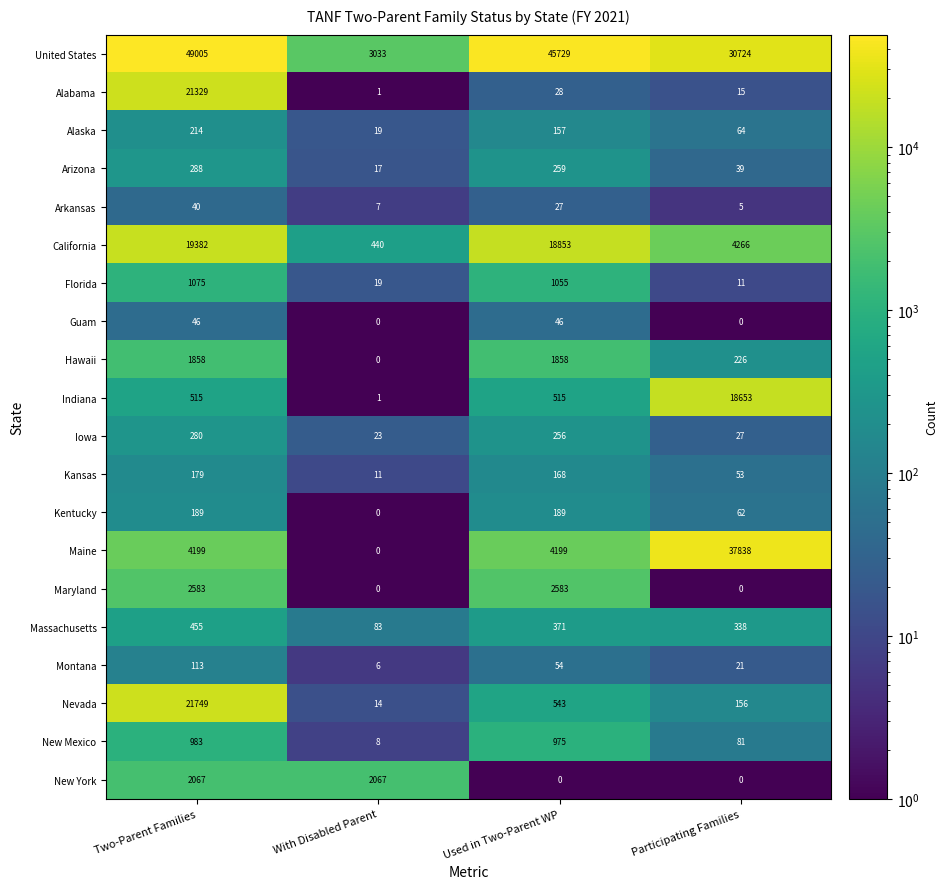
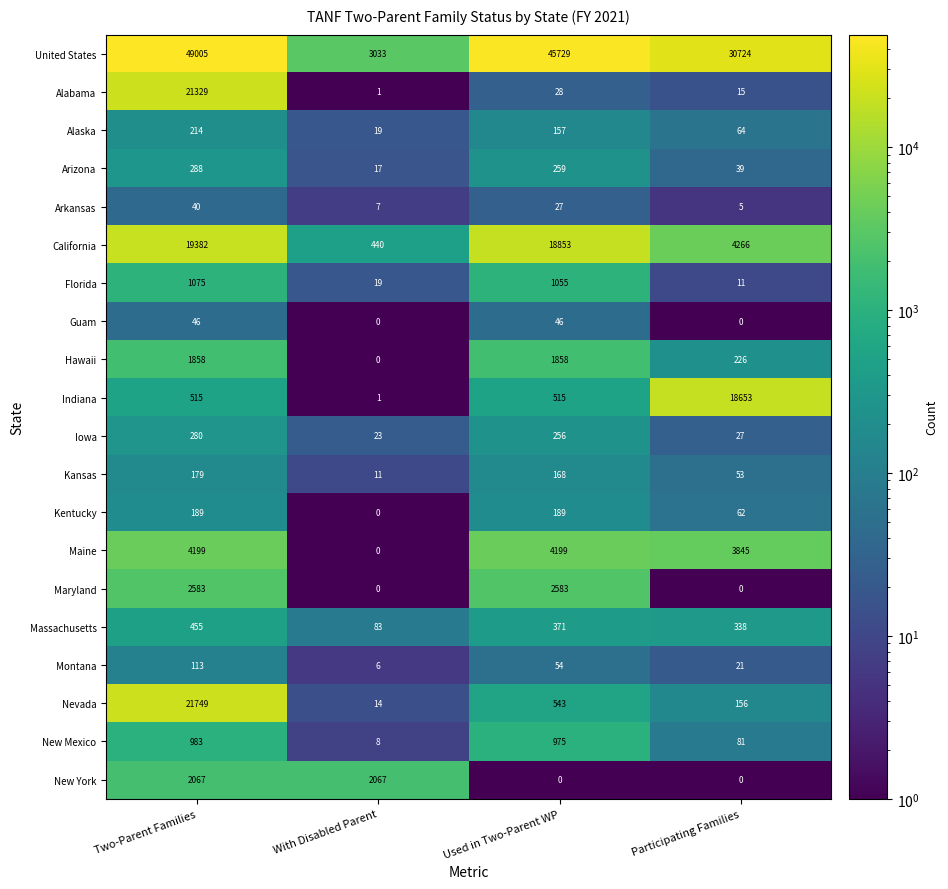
  {
    "United States": {
      "Two-Parent Families": 49005,
      "With Disabled Parent": 3033,
      "Used in Two-Parent WP": 45729,
      "Participating Families": 30724
    },
    "Alabama": {
      "Two-Parent Families": 21329,
      "With Disabled Parent": 1,
      "Used in Two-Parent WP": 28,
      "Participating Families": 15
    },
    "Alaska": {
      "Two-Parent Families": 214,
      "With Disabled Parent": 19,
      "Used in Two-Parent WP": 157,
      "Participating Families": 64
    },
    "Arizona": {
      "Two-Parent Families": 288,
      "With Disabled Parent": 17,
      "Used in Two-Parent WP": 259,
      "Participating Families": 39
    },
    "Arkansas": {
      "Two-Parent Families": 40,
      "With Disabled Parent": 7,
      "Used in Two-Parent WP": 27,
      "Participating Families": 5
    },
    "California": {
      "Two-Parent Families": 19382,
      "With Disabled Parent": 440,
      "Used in Two-Parent WP": 18853,
      "Participating Families": 4266
    },
    "Florida": {
      "Two-Parent Families": 1075,
      "With Disabled Parent": 19,
      "Used in Two-Parent WP": 1055,
      "Participating Families": 11
    },
    "Guam": {
      "Two-Parent Families": 46,
      "With Disabled Parent": 0,
      "Used in Two-Parent WP": 46,
      "Participating Families": 0
    },
    "Hawaii": {
      "Two-Parent Families": 1858,
      "With Disabled Parent": 0,
      "Used in Two-Parent WP": 1858,
      "Participating Families": 226
    },
    "Indiana": {
      "Two-Parent Families": 515,
      "With Disabled Parent": 1,
      "Used in Two-Parent WP": 515,
      "Participating Families": 18653
    },
    "Iowa": {
      "Two-Parent Families": 280,
      "With Disabled Parent": 23,
      "Used in Two-Parent WP": 256,
      "Participating Families": 27
    },
    "Kansas": {
      "Two-Parent Families": 179,
      "With Disabled Parent": 11,
      "Used in Two-Parent WP": 168,
      "Participating Families": 53
    },
    "Kentucky": {
      "Two-Parent Families": 189,
      "With Disabled Parent": 0,
      "Used in Two-Parent WP": 189,
      "Participating Families": 62
    },
    "Maine": {
      "Two-Parent Families": 4199,
      "With Disabled Parent": 0,
      "Used in Two-Parent WP": 4199,
-     "Participating Families": 37838
+     "Participating Families": 3845
    },
    "Maryland": {
      "Two-Parent Families": 2583,
      "With Disabled Parent": 0,
      "Used in Two-Parent WP": 2583,
      "Participating Families": 0
    },
    "Massachusetts": {
      "Two-Parent Families": 455,
      "With Disabled Parent": 83,
      "Used in Two-Parent WP": 371,
      "Participating Families": 338
    },
    "Montana": {
      "Two-Parent Families": 113,
      "With Disabled Parent": 6,
      "Used in Two-Parent WP": 54,
      "Participating Families": 21
    },
    "Nevada": {
      "Two-Parent Families": 21749,
      "With Disabled Parent": 14,
      "Used in Two-Parent WP": 543,
      "Participating Families": 156
    },
    "New Mexico": {
      "Two-Parent Families": 983,
      "With Disabled Parent": 8,
      "Used in Two-Parent WP": 975,
      "Participating Families": 81
    },
    "New York": {
      "Two-Parent Families": 2067,
      "With Disabled Parent": 2067,
      "Used in Two-Parent WP": 0,
      "Participating Families": 0
    }
  }
